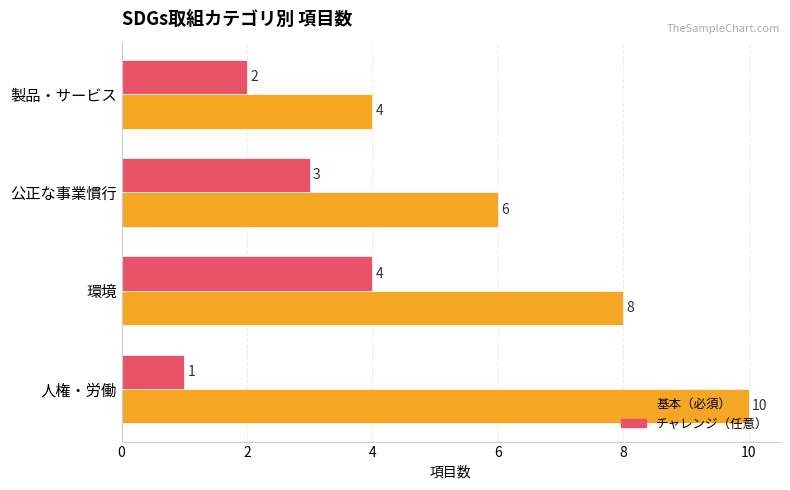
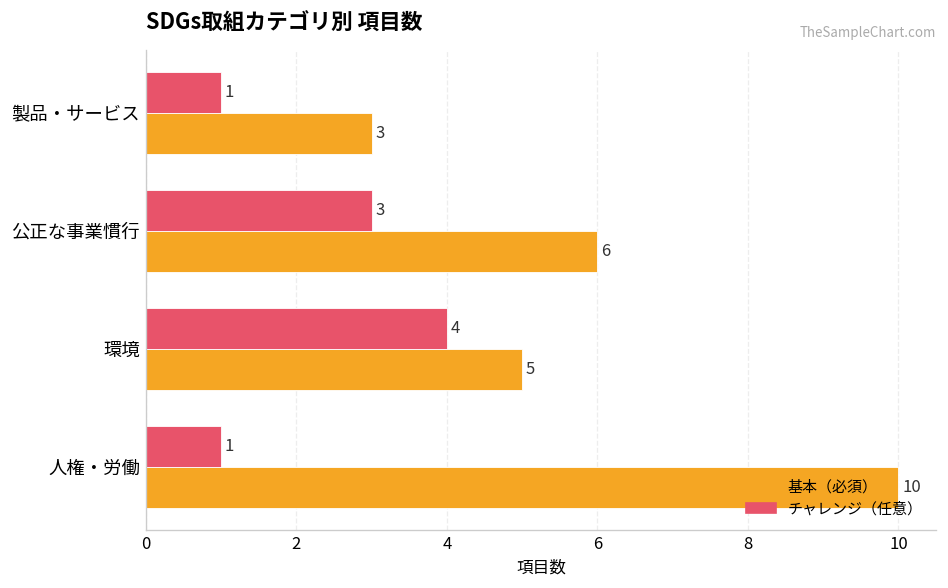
  {
    "基本（必須）": {
-     "製品・サービス": 4,
+     "製品・サービス": 3,
      "公正な事業慣行": 6,
-     "環境": 8,
+     "環境": 5,
      "人権・労働": 10
    },
    "チャレンジ（任意）": {
-     "製品・サービス": 2,
+     "製品・サービス": 1,
      "公正な事業慣行": 3,
      "環境": 4,
      "人権・労働": 1
    }
  }
